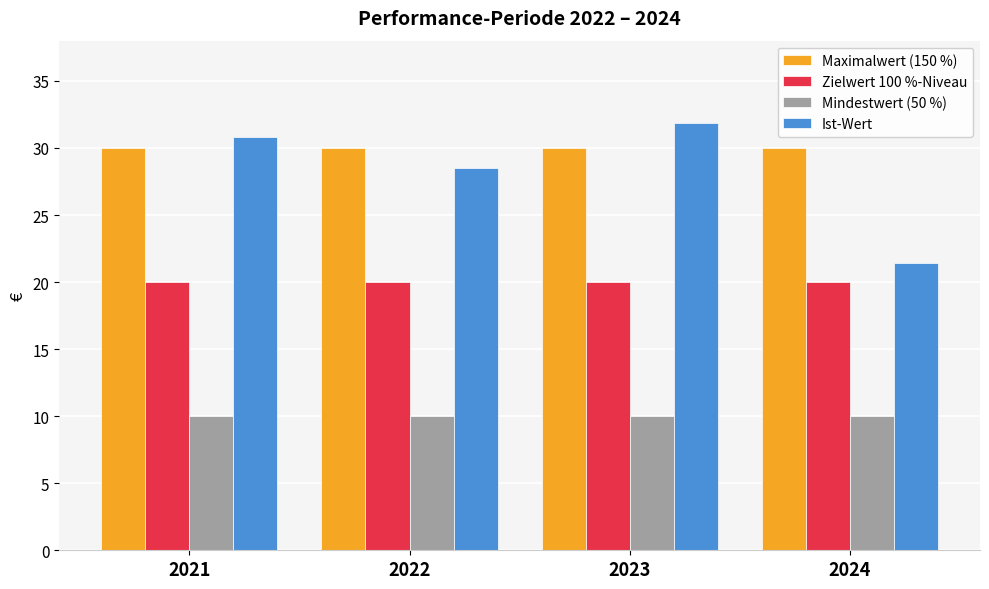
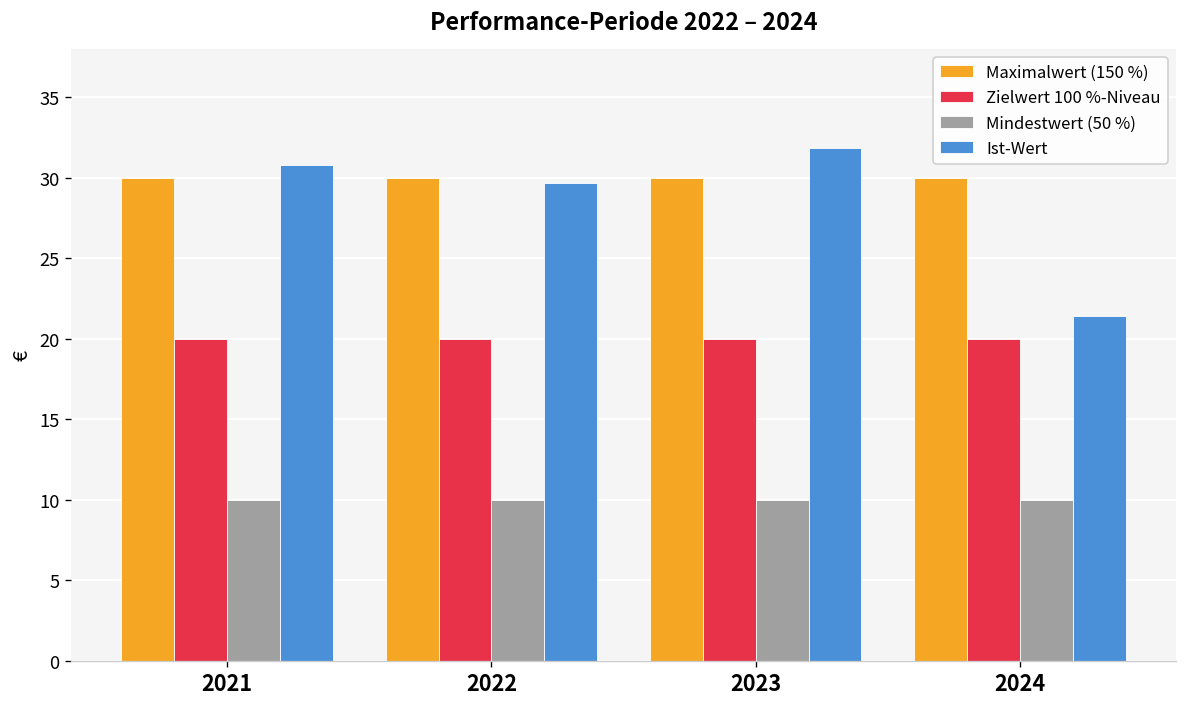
  {
    "Maximalwert (150 %)": {
      "2021": 30.0,
      "2022": 30.0,
      "2023": 30.0,
      "2024": 30.0
    },
    "Zielwert 100 %-Niveau": {
      "2021": 20.0,
      "2022": 20.0,
      "2023": 20.0,
      "2024": 20.0
    },
    "Mindestwert (50 %)": {
      "2021": 10.0,
      "2022": 10.0,
      "2023": 10.0,
      "2024": 10.0
    },
    "Ist-Wert": {
      "2021": 30.8,
-     "2022": 28.5,
+     "2022": 29.7,
      "2023": 31.9,
      "2024": 21.4
    }
  }
